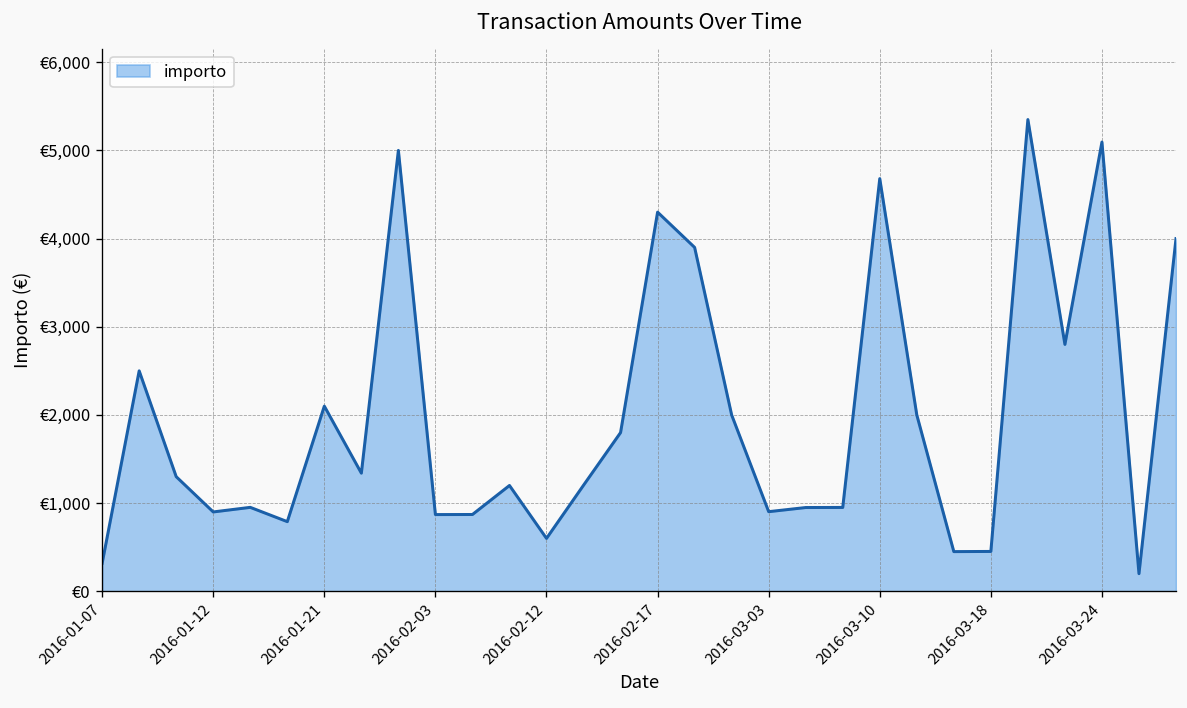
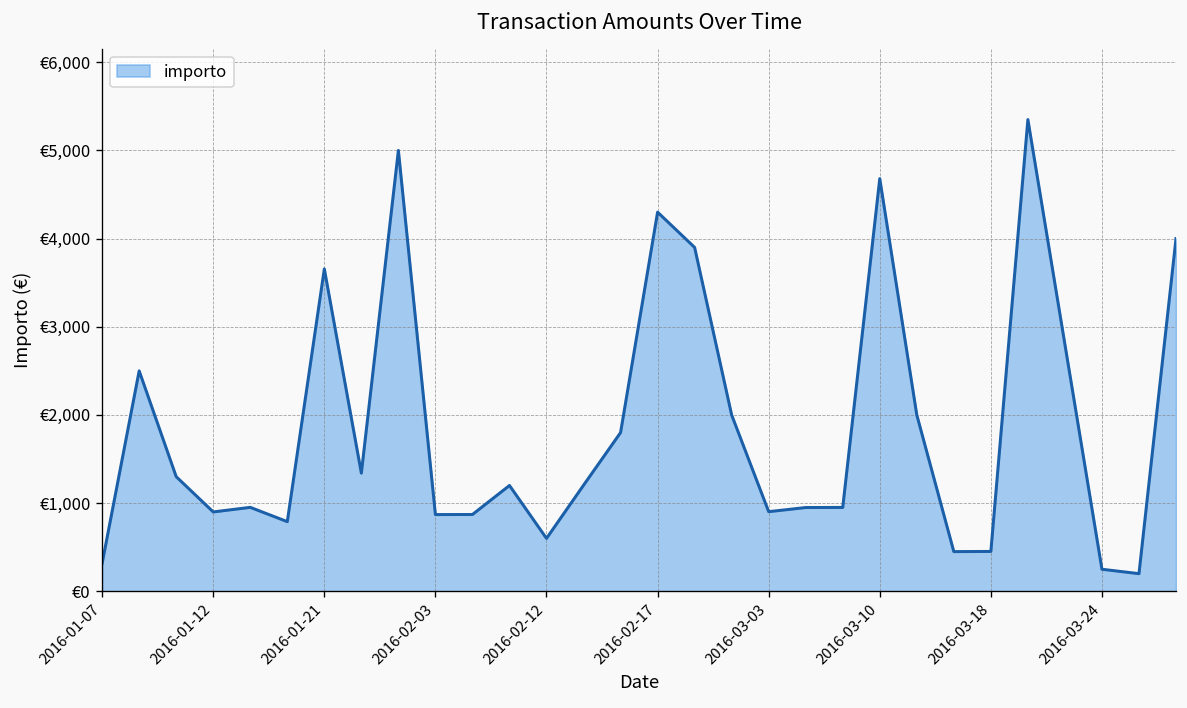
  {
    "2016-01-07": "€300",
    "2016-01-12": "€900",
-   "2016-01-21": "€2,100",
+   "2016-01-21": "€3,700",
    "2016-02-03": "€900",
    "2016-03-03": "€900",
    "2016-03-18": "€500",
-   "2016-03-24": "€5,100"
+   "2016-03-24": "€300"
  }
